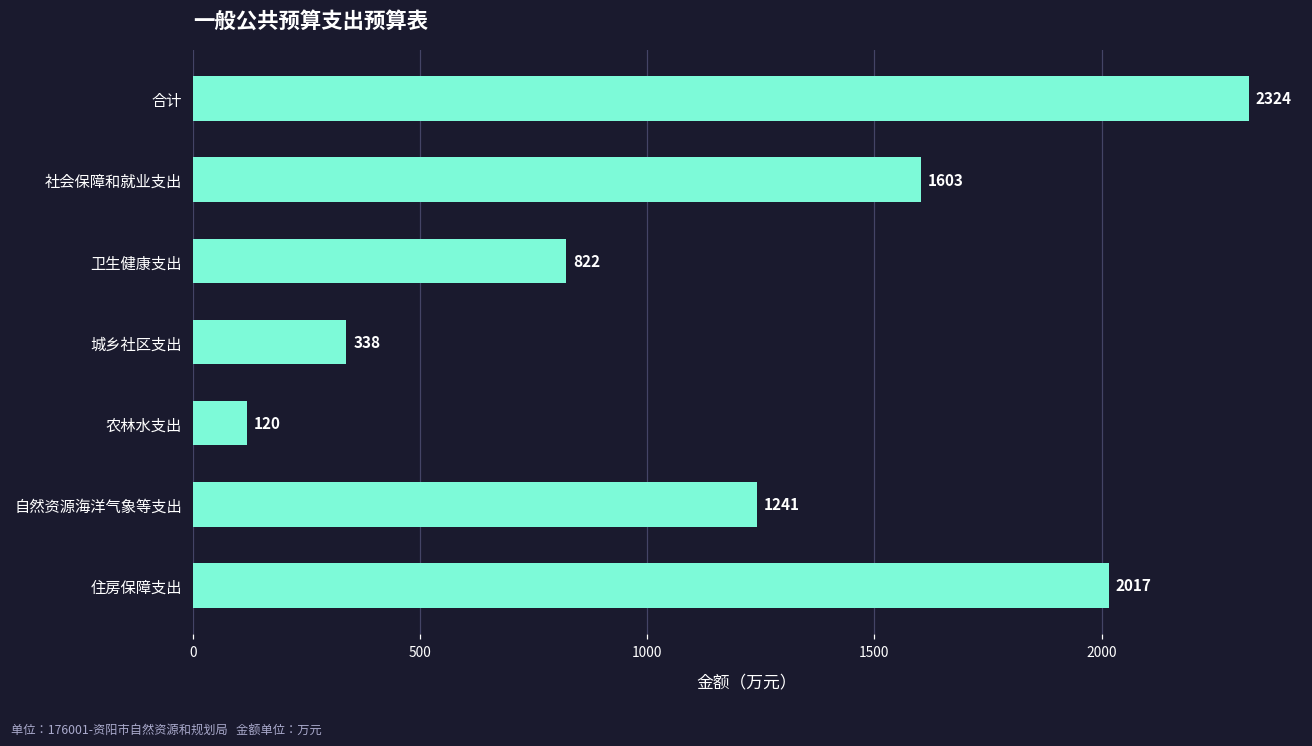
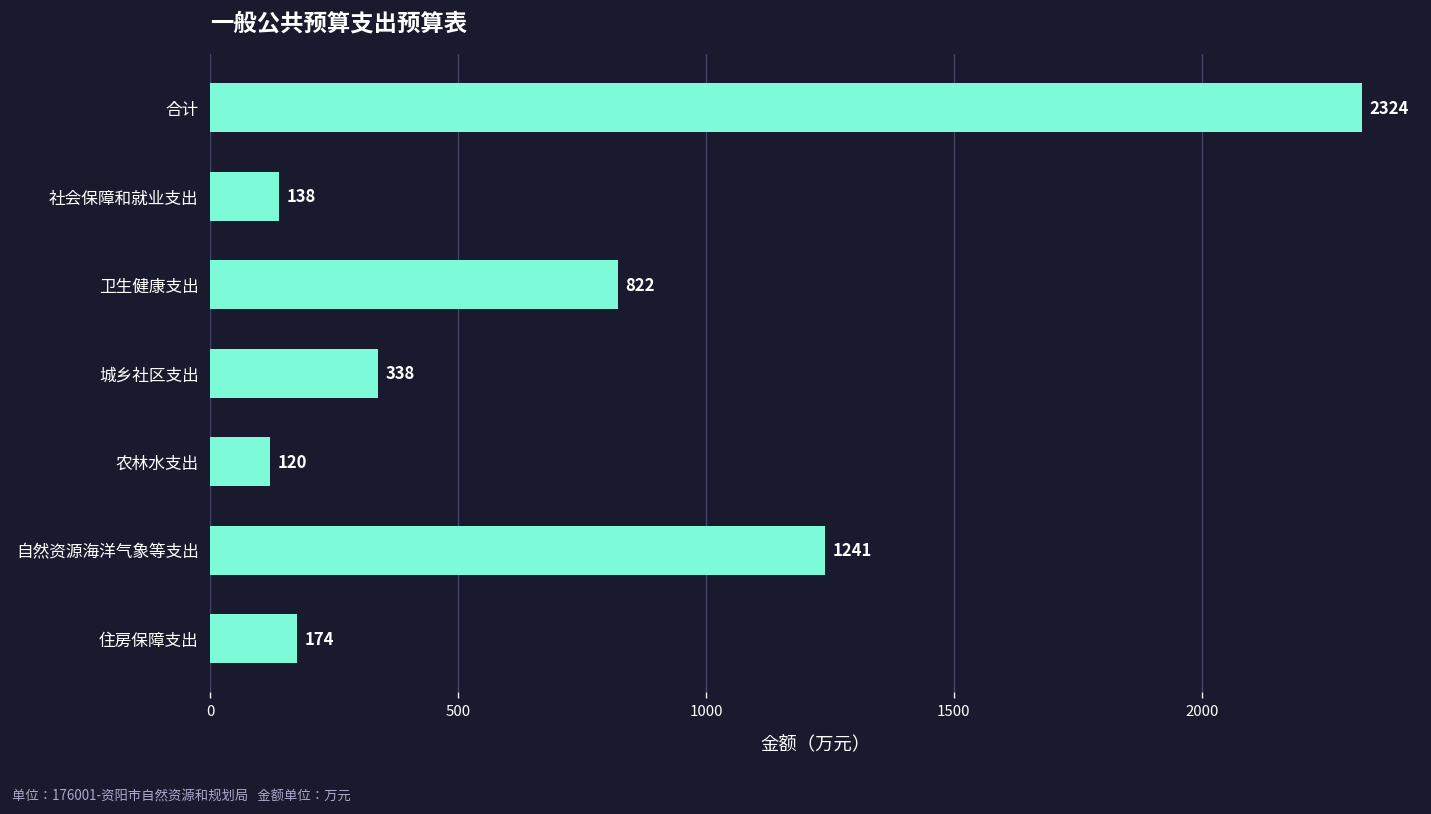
  {
    "合计": 2324,
-   "社会保障和就业支出": 1603,
+   "社会保障和就业支出": 138,
    "卫生健康支出": 822,
    "城乡社区支出": 338,
    "农林水支出": 120,
    "自然资源海洋气象等支出": 1241,
-   "住房保障支出": 2017
+   "住房保障支出": 174
  }
